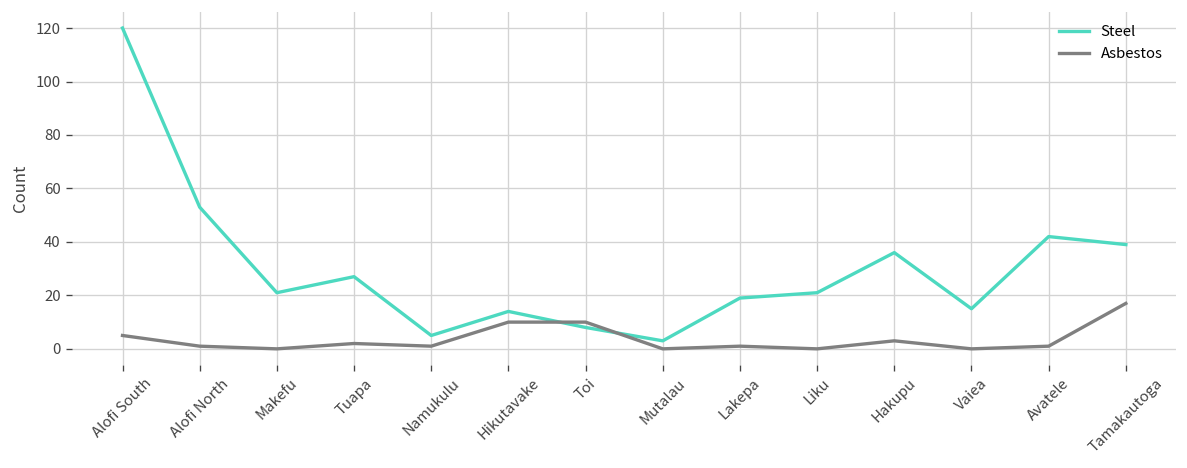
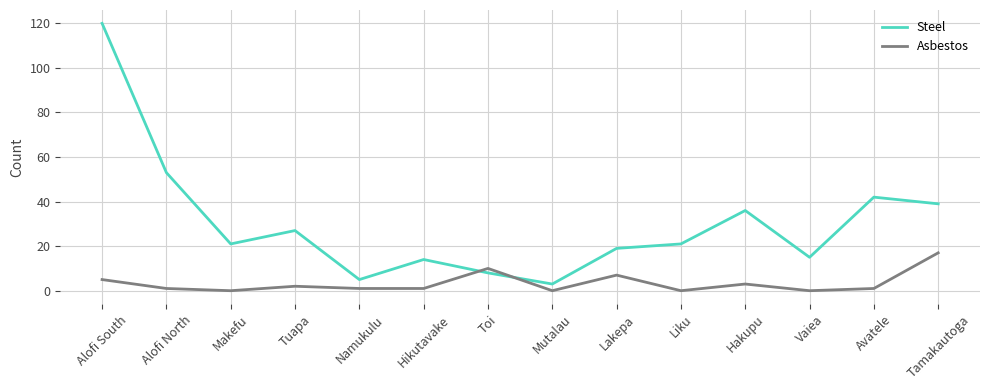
  {
    "Steel": {
      "Alofi South": 120,
      "Alofi North": 53,
      "Makefu": 21,
      "Tuapa": 27,
      "Namukulu": 5,
      "Hikutavake": 14,
      "Toi": 8,
      "Mutalau": 3,
      "Lakepa": 19,
      "Liku": 21,
      "Hakupu": 36,
      "Vaiea": 15,
      "Avatele": 42,
      "Tamakautoga": 39
    },
    "Asbestos": {
      "Alofi South": 5,
      "Alofi North": 1,
      "Makefu": 0,
      "Tuapa": 2,
      "Namukulu": 1,
-     "Hikutavake": 10,
+     "Hikutavake": 1,
      "Toi": 10,
      "Mutalau": 0,
-     "Lakepa": 1,
+     "Lakepa": 7,
      "Liku": 0,
      "Hakupu": 3,
      "Vaiea": 0,
      "Avatele": 1,
      "Tamakautoga": 17
    }
  }
